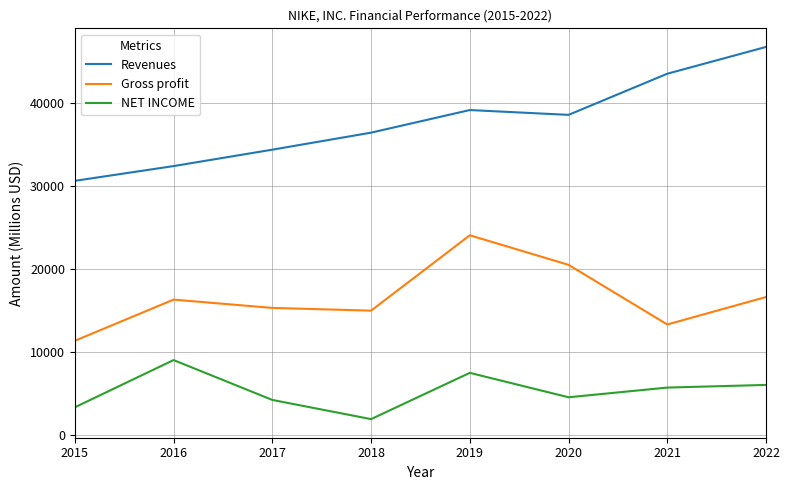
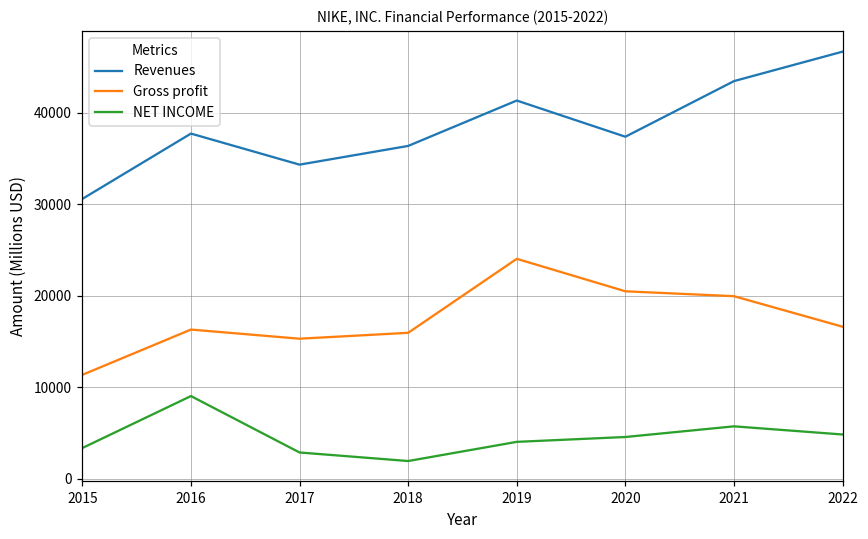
  {
    "Revenues": {
      "2015": 31000,
-     "2016": 32000,
+     "2016": 38000,
      "2017": 34000,
      "2018": 36000,
-     "2019": 39000,
-     "2020": 39000,
+     "2019": 41000,
+     "2020": 37000,
      "2021": 43000,
      "2022": 47000
    },
    "Gross profit": {
      "2015": 11000,
      "2016": 16000,
      "2017": 15000,
-     "2018": 15000,
+     "2018": 16000,
      "2019": 24000,
      "2020": 20000,
-     "2021": 13000,
+     "2021": 20000,
      "2022": 17000
    },
    "NET INCOME": {
      "2015": 3000,
      "2016": 9000,
-     "2017": 4000,
+     "2017": 3000,
      "2018": 2000,
-     "2019": 7000,
+     "2019": 4000,
      "2020": 5000,
      "2021": 6000,
-     "2022": 6000
+     "2022": 5000
    }
  }
